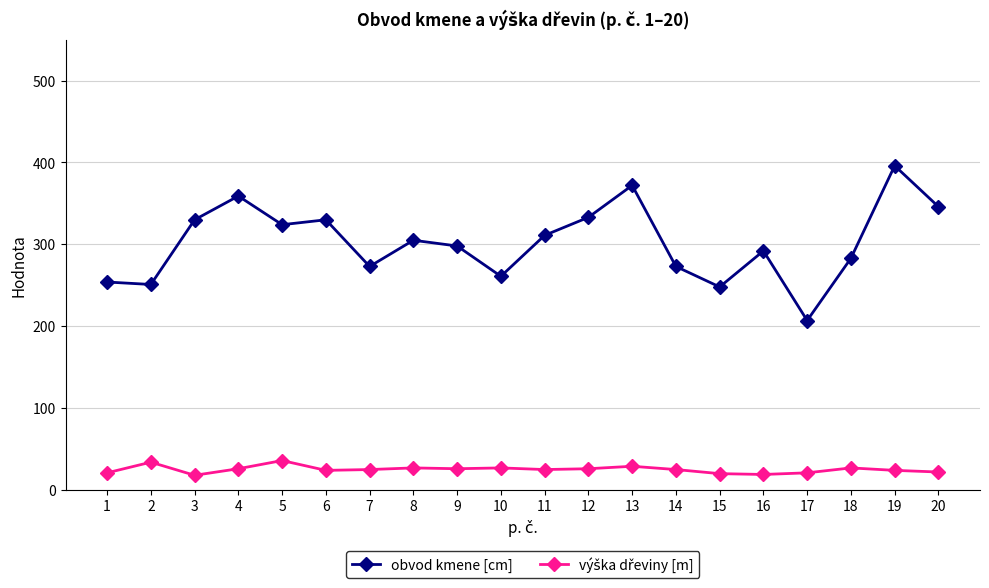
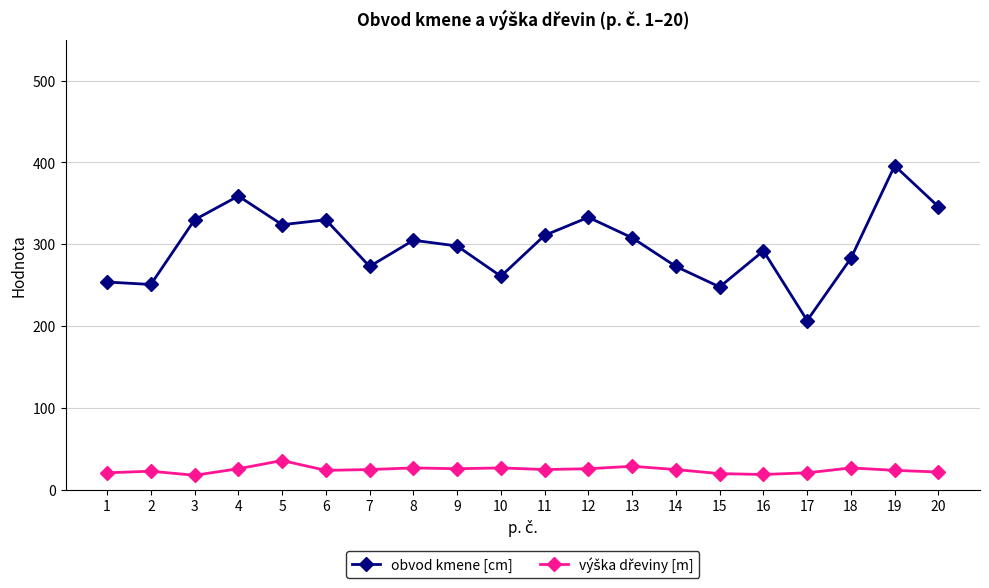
  {
    "obvod kmene [cm]": {
      "1": 250,
      "2": 250,
      "3": 330,
      "4": 360,
      "5": 320,
      "6": 330,
      "7": 270,
      "8": 310,
      "9": 300,
      "10": 260,
      "11": 310,
      "12": 330,
-     "13": 370,
+     "13": 310,
      "14": 270,
      "15": 250,
      "16": 290,
      "17": 210,
      "18": 280,
      "19": 400,
      "20": 350
    },
    "výška dřeviny [m]": {
      "1": 20,
-     "2": 30,
+     "2": 20,
      "3": 20,
      "4": 30,
      "5": 40,
      "6": 20,
      "7": 30,
      "8": 30,
      "9": 30,
      "10": 30,
      "11": 30,
      "12": 30,
      "13": 30,
      "14": 30,
      "15": 20,
      "16": 20,
      "17": 20,
      "18": 30,
      "19": 20,
      "20": 20
    }
  }
